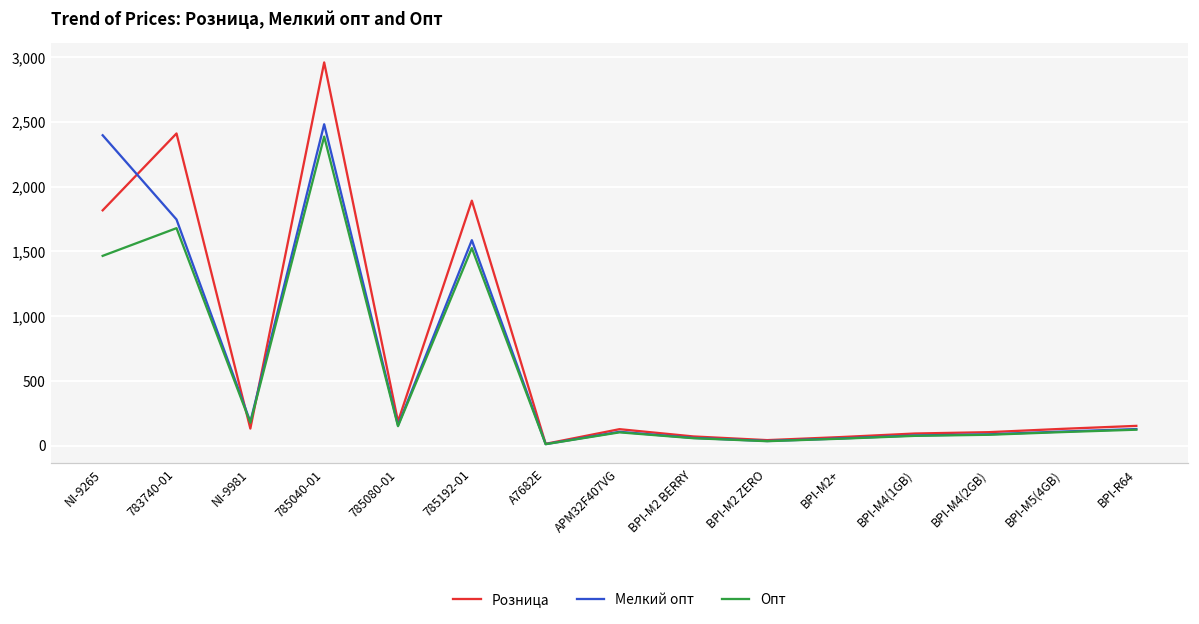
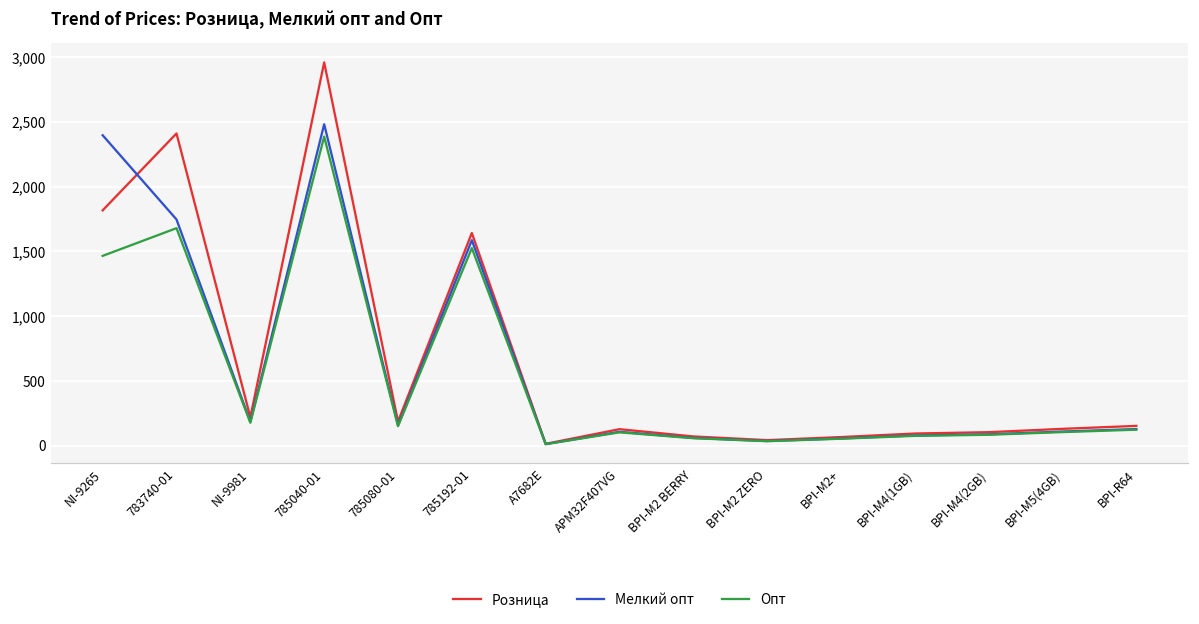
  {
    "Розница": {
      "NI-9265": "1,820",
      "783740-01": "2,410",
-     "NI-9981": "130",
+     "NI-9981": "220",
      "785040-01": "2,960",
      "785080-01": "190",
-     "785192-01": "1,890",
+     "785192-01": "1,640",
      "BPI-R64": "150"
    },
    "Мелкий опт": {
      "NI-9265": "2,400",
      "783740-01": "1,750",
      "785040-01": "2,480",
      "785192-01": "1,590"
    },
    "Опт": {
      "NI-9265": "1,470",
      "783740-01": "1,680",
      "785040-01": "2,390",
      "785192-01": "1,530"
    }
  }
